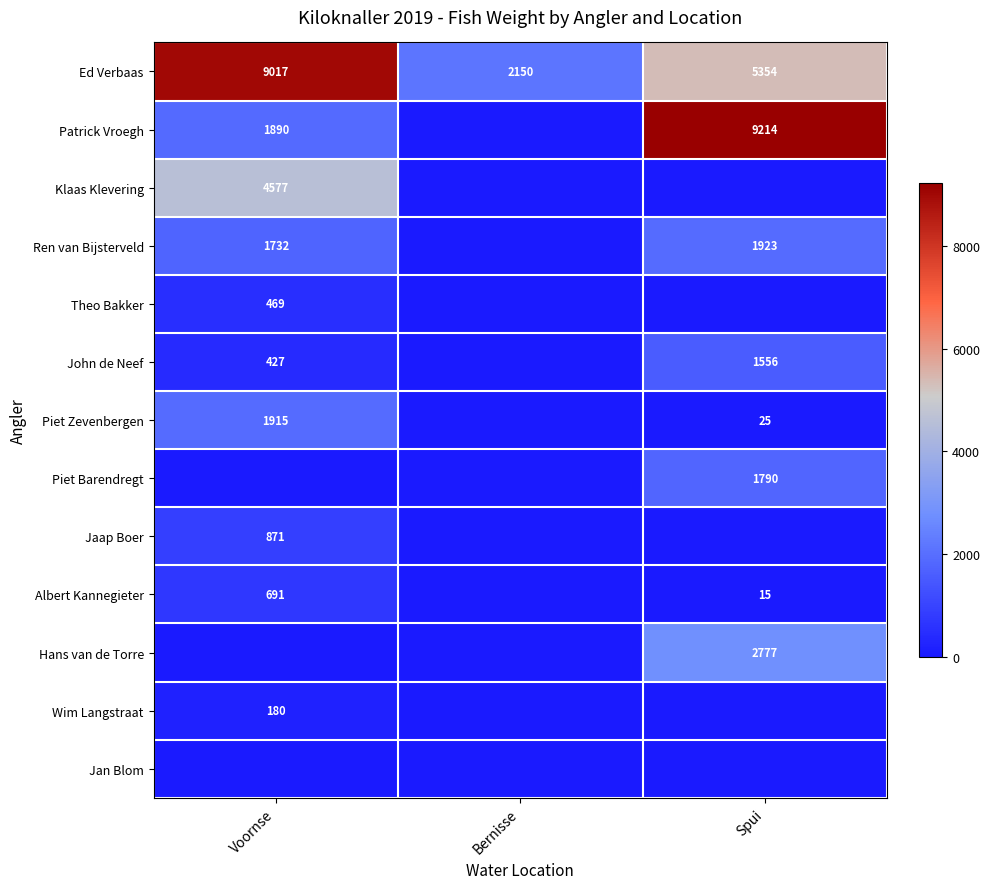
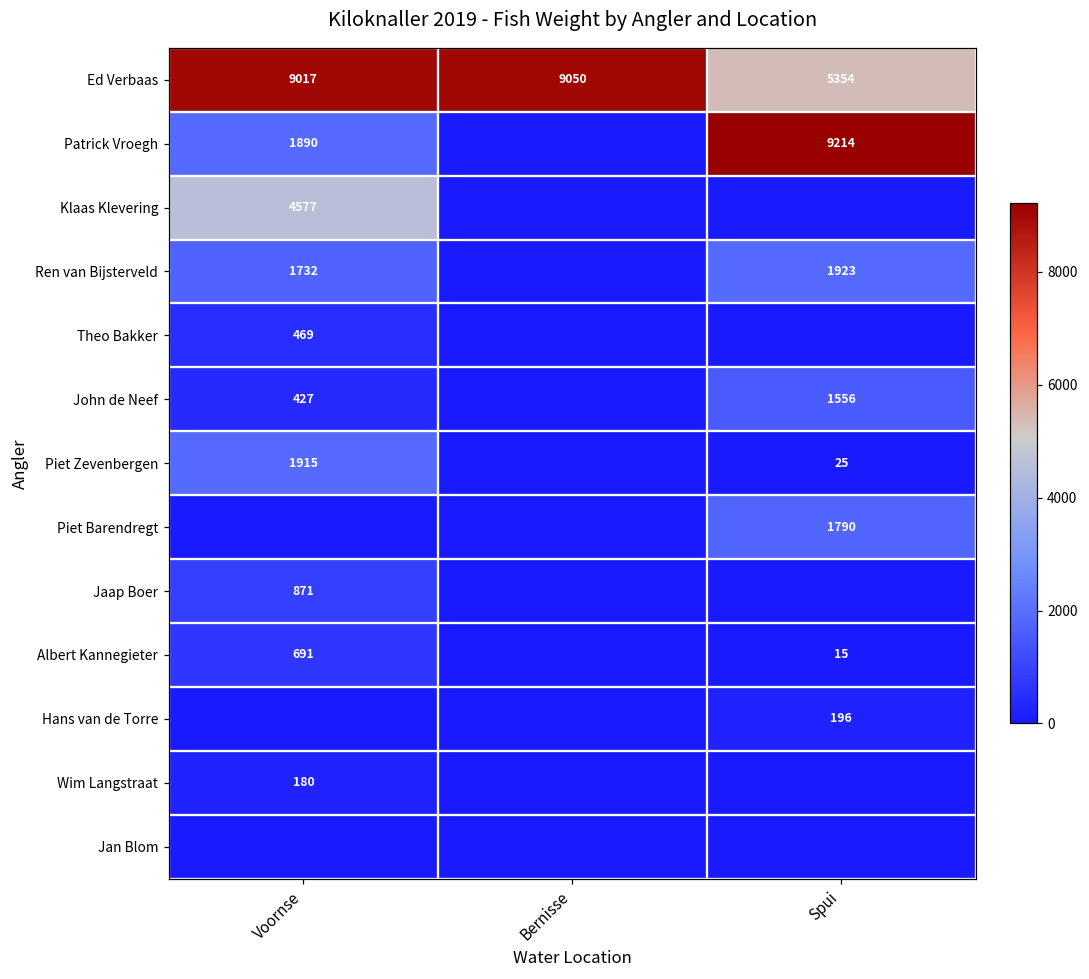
  {
    "Ed Verbaas": {
      "Voornse": 9017,
-     "Bernisse": 2150,
+     "Bernisse": 9050,
      "Spui": 5354
    },
    "Patrick Vroegh": {
      "Voornse": 1890,
      "Spui": 9214
    },
    "Klaas Klevering": {
      "Voornse": 4577
    },
    "Ren van Bijsterveld": {
      "Voornse": 1732,
      "Spui": 1923
    },
    "Theo Bakker": {
      "Voornse": 469
    },
    "John de Neef": {
      "Voornse": 427,
      "Spui": 1556
    },
    "Piet Zevenbergen": {
      "Voornse": 1915,
      "Spui": 25
    },
    "Piet Barendregt": {
      "Spui": 1790
    },
    "Jaap Boer": {
      "Voornse": 871
    },
    "Albert Kannegieter": {
      "Voornse": 691,
      "Spui": 15
    },
    "Hans van de Torre": {
-     "Spui": 2777
+     "Spui": 196
    },
    "Wim Langstraat": {
      "Voornse": 180
    }
  }
